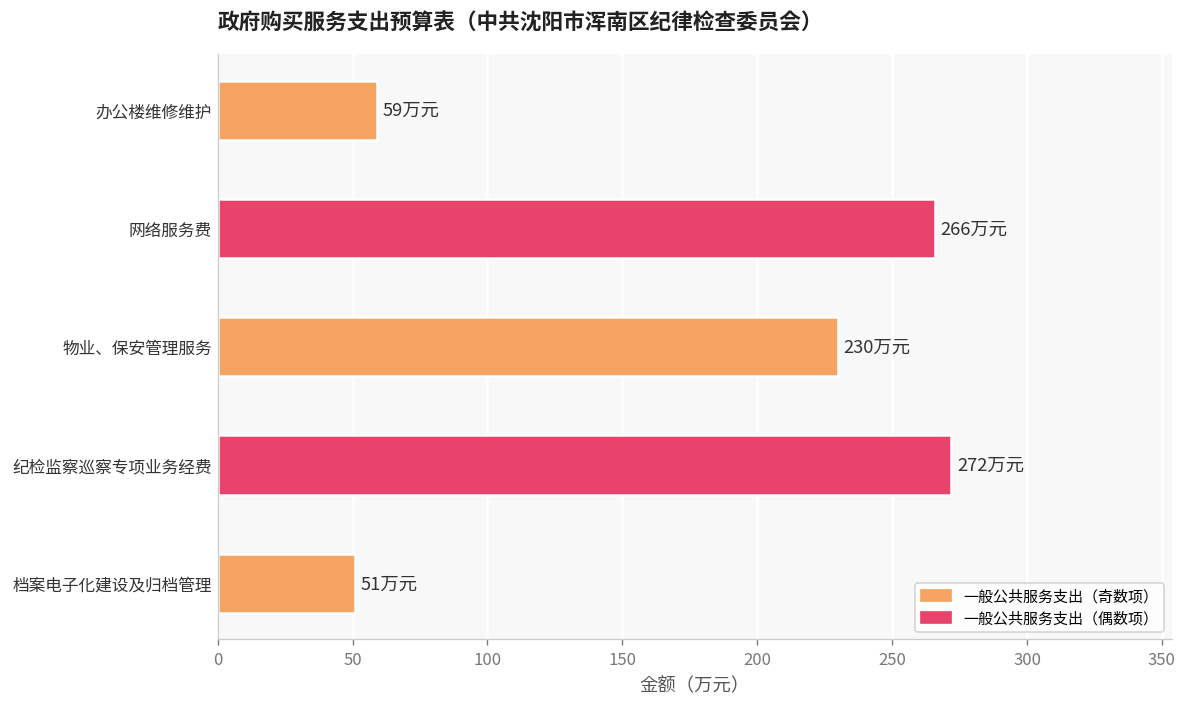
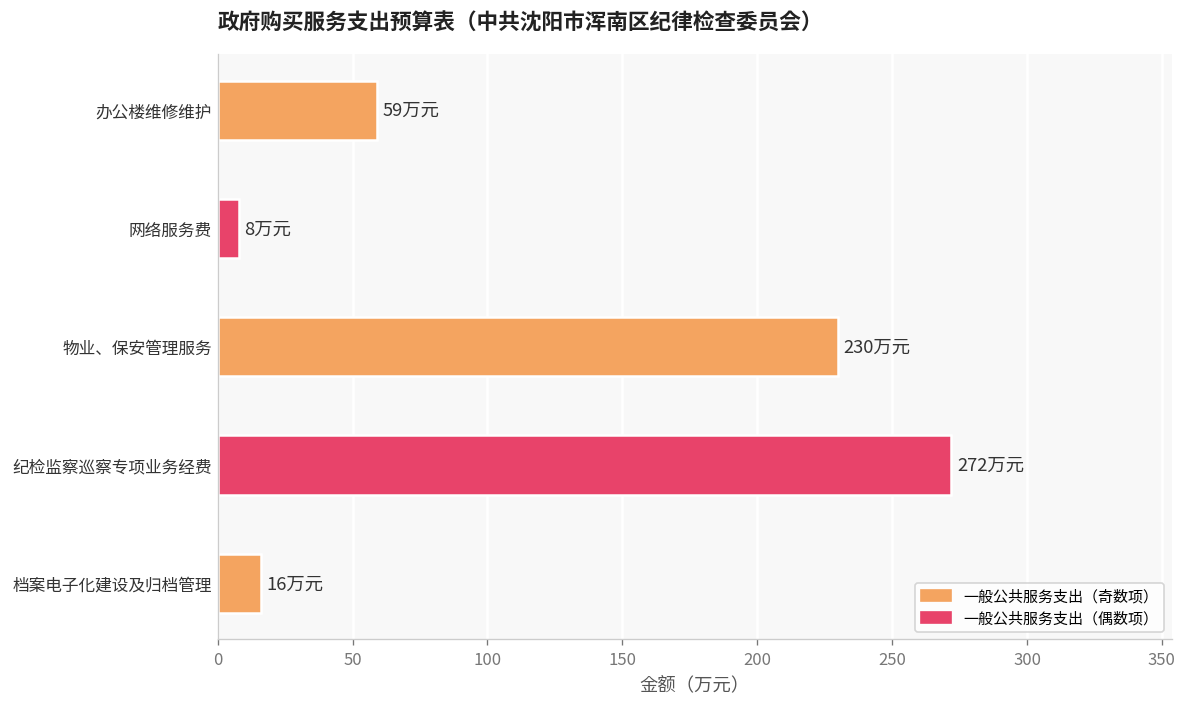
  {
    "办公楼维修维护": 59,
-   "网络服务费": 266,
+   "网络服务费": 8,
    "物业、保安管理服务": 230,
    "纪检监察巡察专项业务经费": 272,
-   "档案电子化建设及归档管理": 51
+   "档案电子化建设及归档管理": 16
  }
